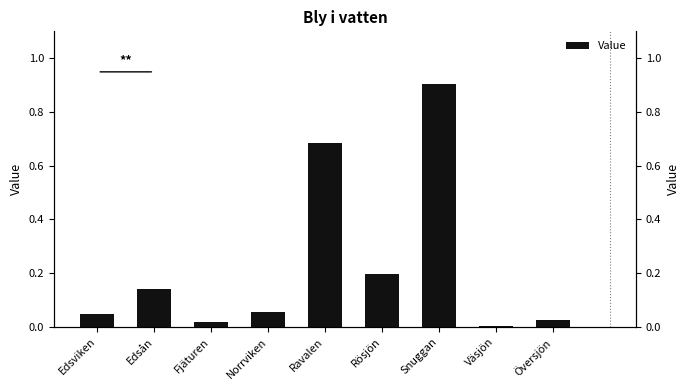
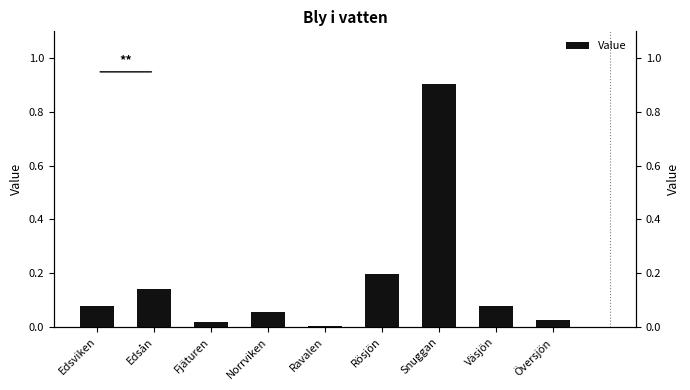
  {
-   "Edsviken": 0.05,
+   "Edsviken": 0.08,
    "Edsån": 0.14,
    "Fjäturen": 0.02,
    "Norrviken": 0.05,
-   "Ravalen": 0.69,
+   "Ravalen": 0.01,
    "Rösjön": 0.20,
    "Snuggan": 0.90,
-   "Väsjön": 0.01,
+   "Väsjön": 0.08,
    "Översjön": 0.03
  }
